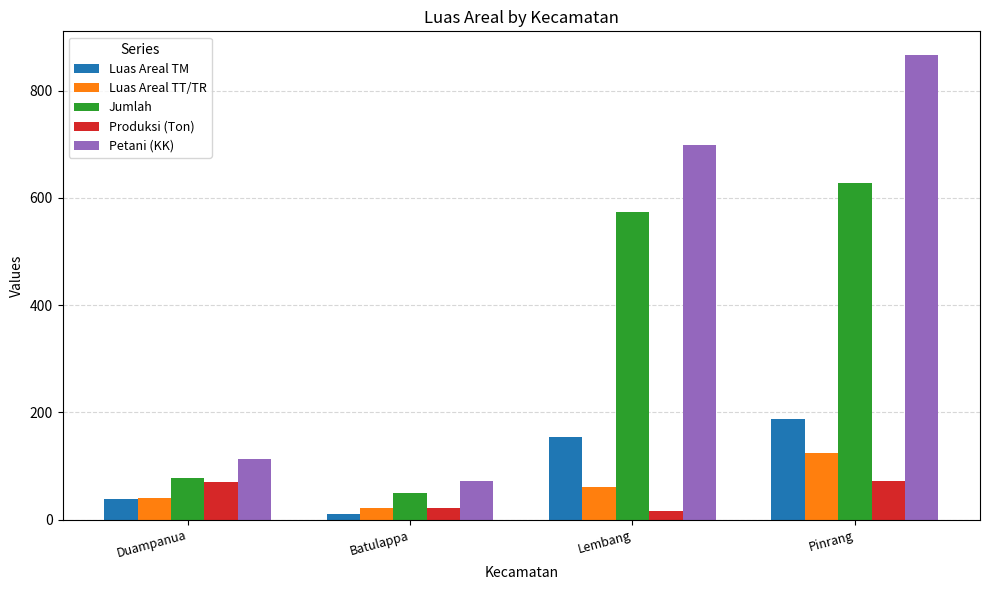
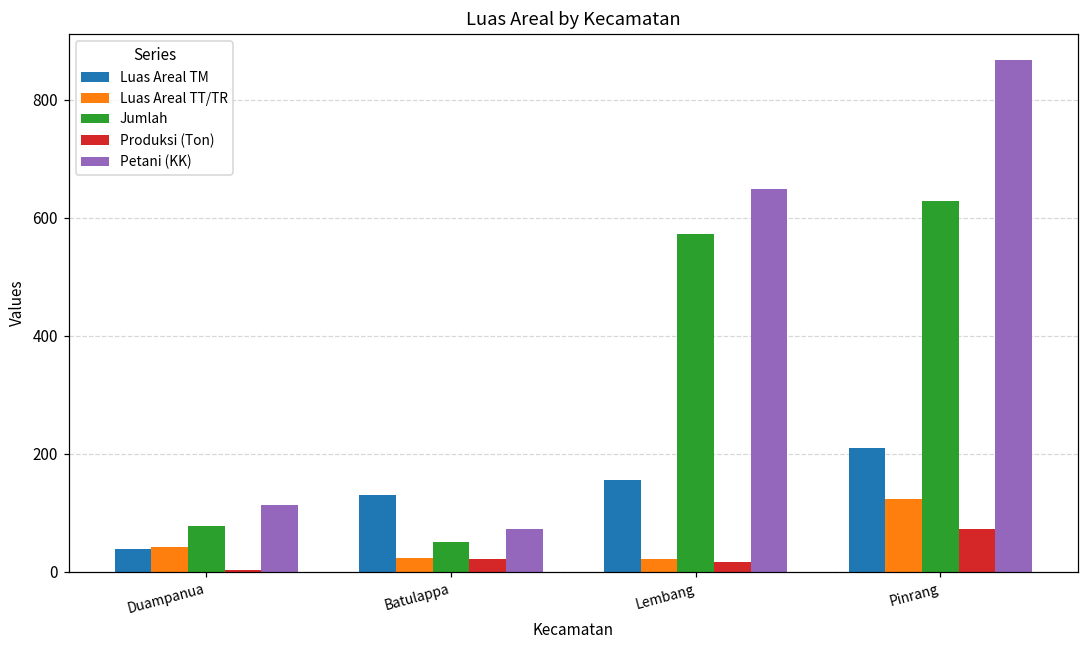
  {
    "Luas Areal TM": {
      "Duampanua": 40,
-     "Batulappa": 10,
+     "Batulappa": 130,
      "Lembang": 160,
-     "Pinrang": 190
+     "Pinrang": 210
    },
    "Luas Areal TT/TR": {
      "Duampanua": 40,
      "Batulappa": 20,
-     "Lembang": 60,
+     "Lembang": 20,
      "Pinrang": 120
    },
    "Jumlah": {
      "Duampanua": 80,
      "Batulappa": 50,
      "Lembang": 570,
      "Pinrang": 630
    },
    "Produksi (Ton)": {
-     "Duampanua": 70,
+     "Duampanua": 0,
      "Batulappa": 20,
      "Lembang": 20,
      "Pinrang": 70
    },
    "Petani (KK)": {
      "Duampanua": 110,
      "Batulappa": 70,
-     "Lembang": 700,
+     "Lembang": 650,
      "Pinrang": 870
    }
  }
